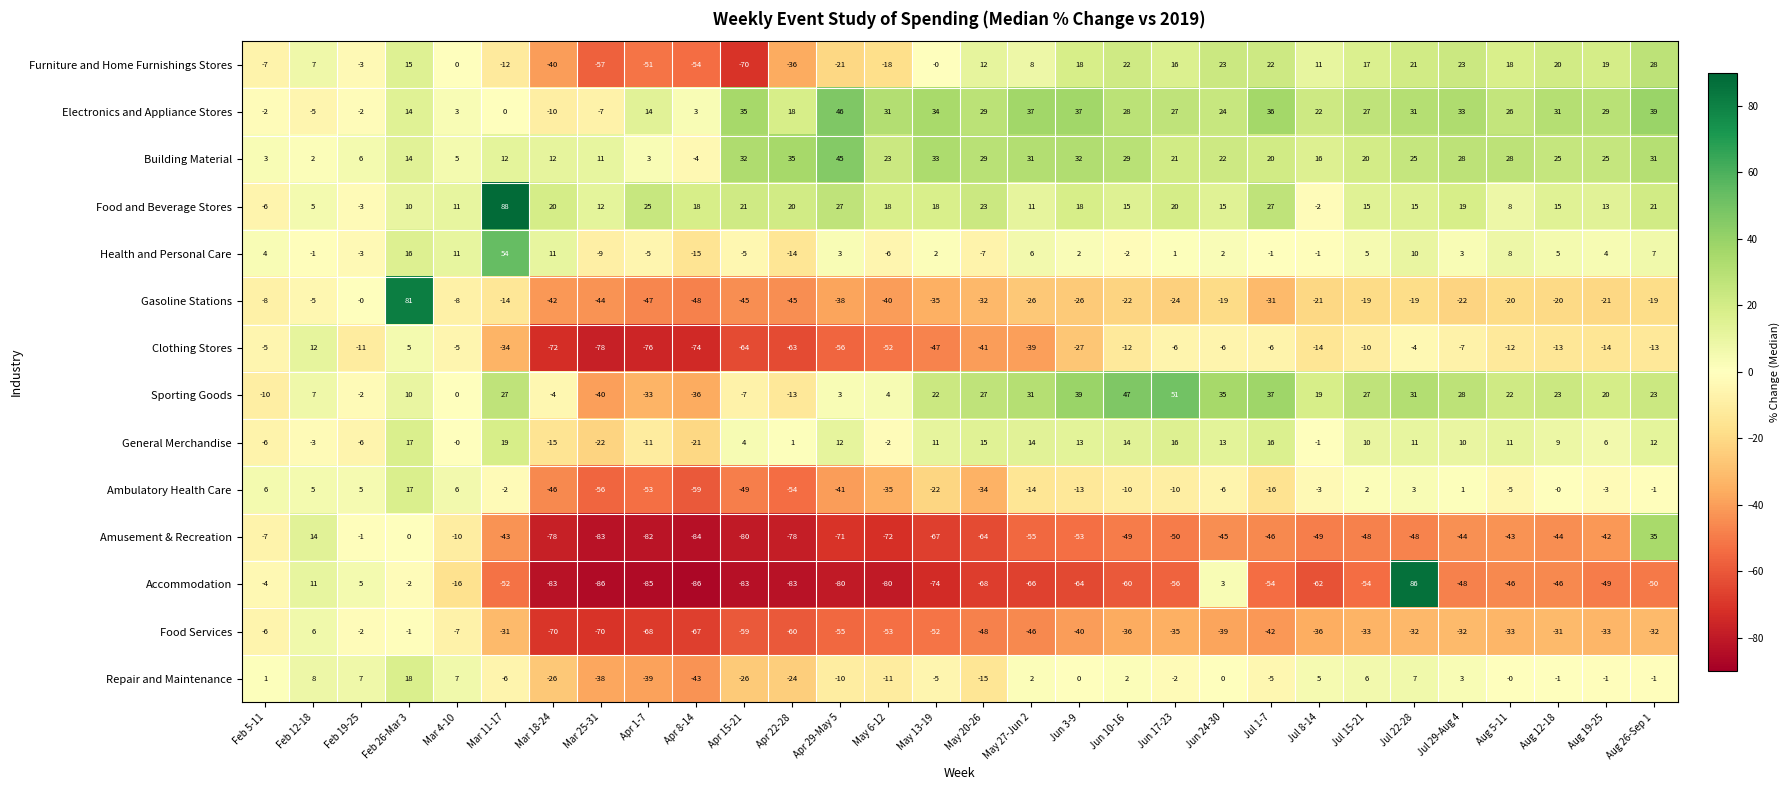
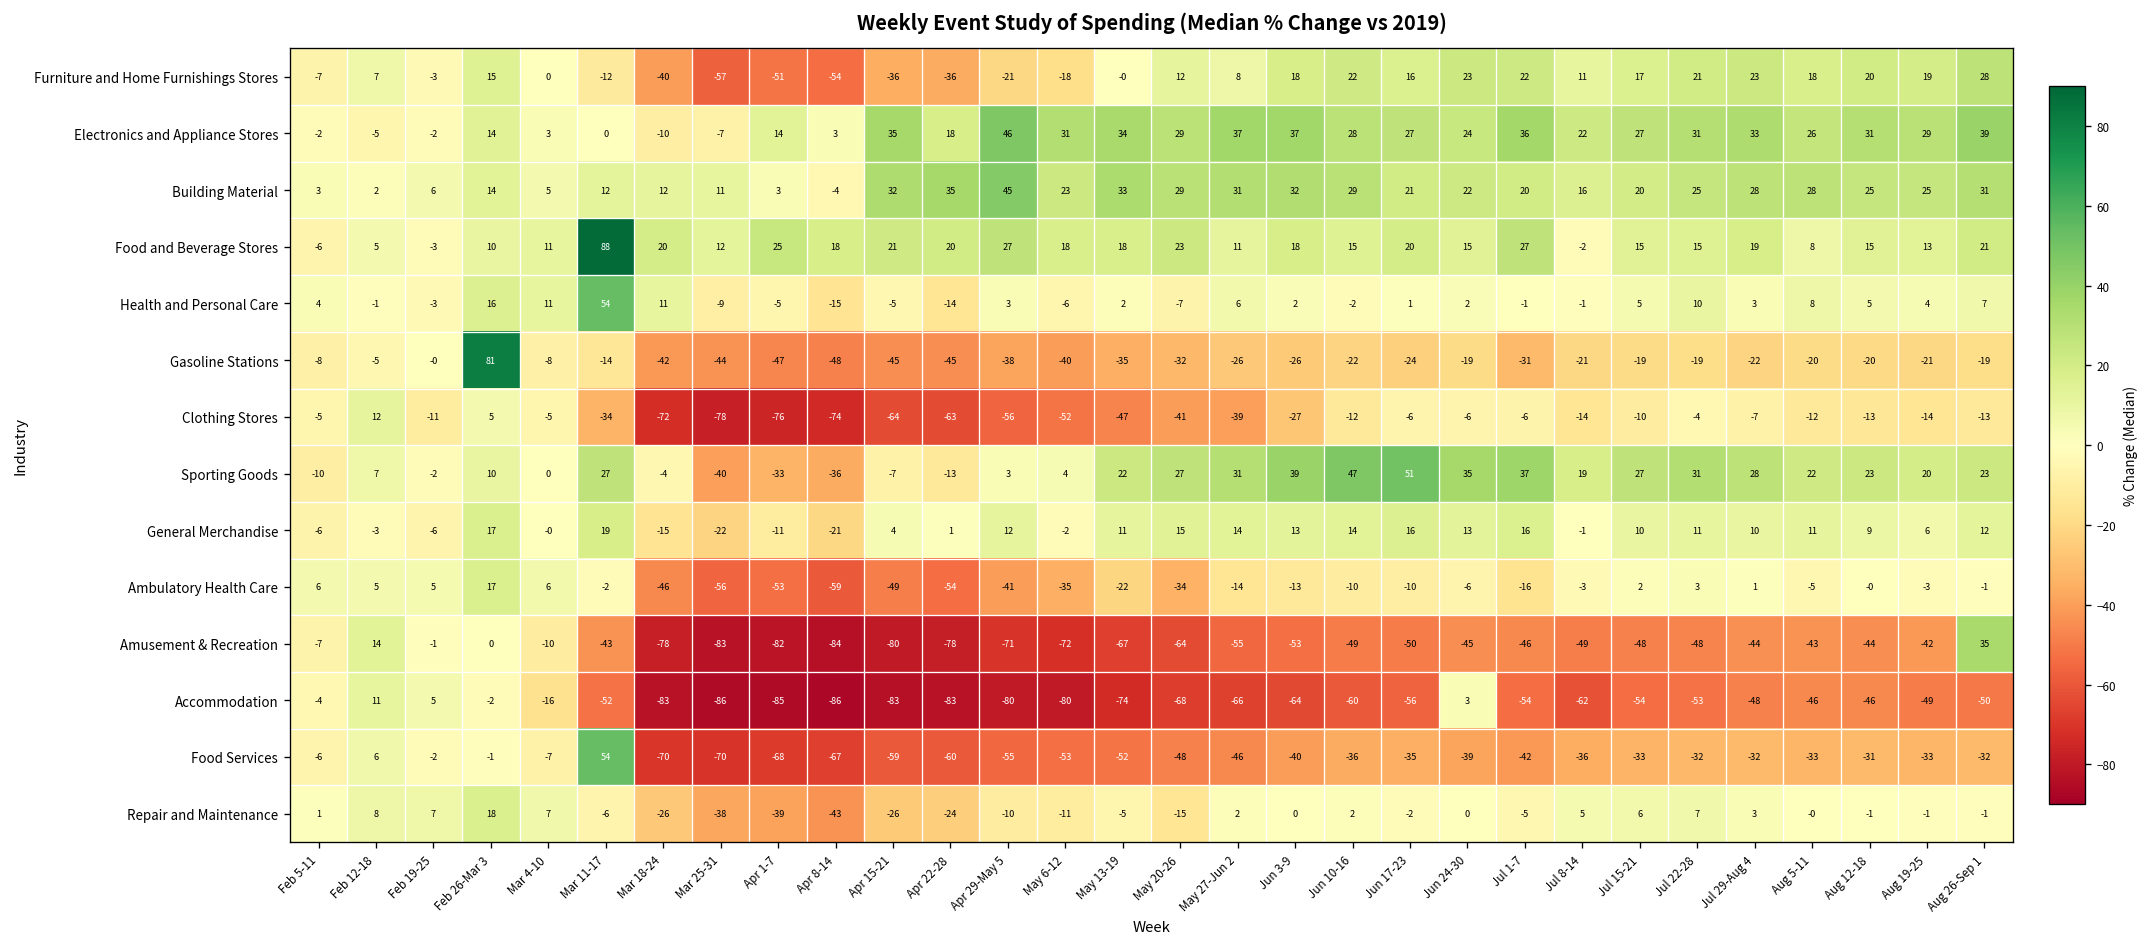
  {
    "Furniture and Home Furnishings Stores": {
      "Feb 5-11": -7,
      "Feb 12-18": 7,
      "Feb 19-25": -3,
      "Feb 26-Mar 3": 15,
      "Mar 4-10": 0,
      "Mar 11-17": -12,
      "Mar 18-24": -40,
      "Mar 25-31": -57,
      "Apr 1-7": -51,
      "Apr 8-14": -54,
-     "Apr 15-21": -70,
+     "Apr 15-21": -36,
      "Apr 22-28": -36,
      "Apr 29-May 5": -21,
      "May 6-12": -18,
      "May 13-19": -0,
      "May 20-26": 12,
      "May 27-Jun 2": 8,
      "Jun 3-9": 18,
      "Jun 10-16": 22,
      "Jun 17-23": 16,
      "Jun 24-30": 23,
      "Jul 1-7": 22,
      "Jul 8-14": 11,
      "Jul 15-21": 17,
      "Jul 22-28": 21,
      "Jul 29-Aug 4": 23,
      "Aug 5-11": 18,
      "Aug 12-18": 20,
      "Aug 19-25": 19,
      "Aug 26-Sep 1": 28
    },
    "Accommodation": {
      "Feb 5-11": -4,
      "Feb 12-18": 11,
      "Feb 19-25": 5,
      "Feb 26-Mar 3": -2,
      "Mar 4-10": -16,
      "Mar 11-17": -52,
      "Mar 18-24": -83,
      "Mar 25-31": -86,
      "Apr 1-7": -85,
      "Apr 8-14": -86,
      "Apr 15-21": -83,
      "Apr 22-28": -83,
      "Apr 29-May 5": -80,
      "May 6-12": -80,
      "May 13-19": -74,
      "May 20-26": -68,
      "May 27-Jun 2": -66,
      "Jun 3-9": -64,
      "Jun 10-16": -60,
      "Jun 17-23": -56,
      "Jun 24-30": 3,
      "Jul 1-7": -54,
      "Jul 8-14": -62,
      "Jul 15-21": -54,
-     "Jul 22-28": 86,
+     "Jul 22-28": -53,
      "Jul 29-Aug 4": -48,
      "Aug 5-11": -46,
      "Aug 12-18": -46,
      "Aug 19-25": -49,
      "Aug 26-Sep 1": -50
    },
    "Food Services": {
      "Feb 5-11": -6,
      "Feb 12-18": 6,
      "Feb 19-25": -2,
      "Feb 26-Mar 3": -1,
      "Mar 4-10": -7,
-     "Mar 11-17": -31,
+     "Mar 11-17": 54,
      "Mar 18-24": -70,
      "Mar 25-31": -70,
      "Apr 1-7": -68,
      "Apr 8-14": -67,
      "Apr 15-21": -59,
      "Apr 22-28": -60,
      "Apr 29-May 5": -55,
      "May 6-12": -53,
      "May 13-19": -52,
      "May 20-26": -48,
      "May 27-Jun 2": -46,
      "Jun 3-9": -40,
      "Jun 10-16": -36,
      "Jun 17-23": -35,
      "Jun 24-30": -39,
      "Jul 1-7": -42,
      "Jul 8-14": -36,
      "Jul 15-21": -33,
      "Jul 22-28": -32,
      "Jul 29-Aug 4": -32,
      "Aug 5-11": -33,
      "Aug 12-18": -31,
      "Aug 19-25": -33,
      "Aug 26-Sep 1": -32
    }
  }
